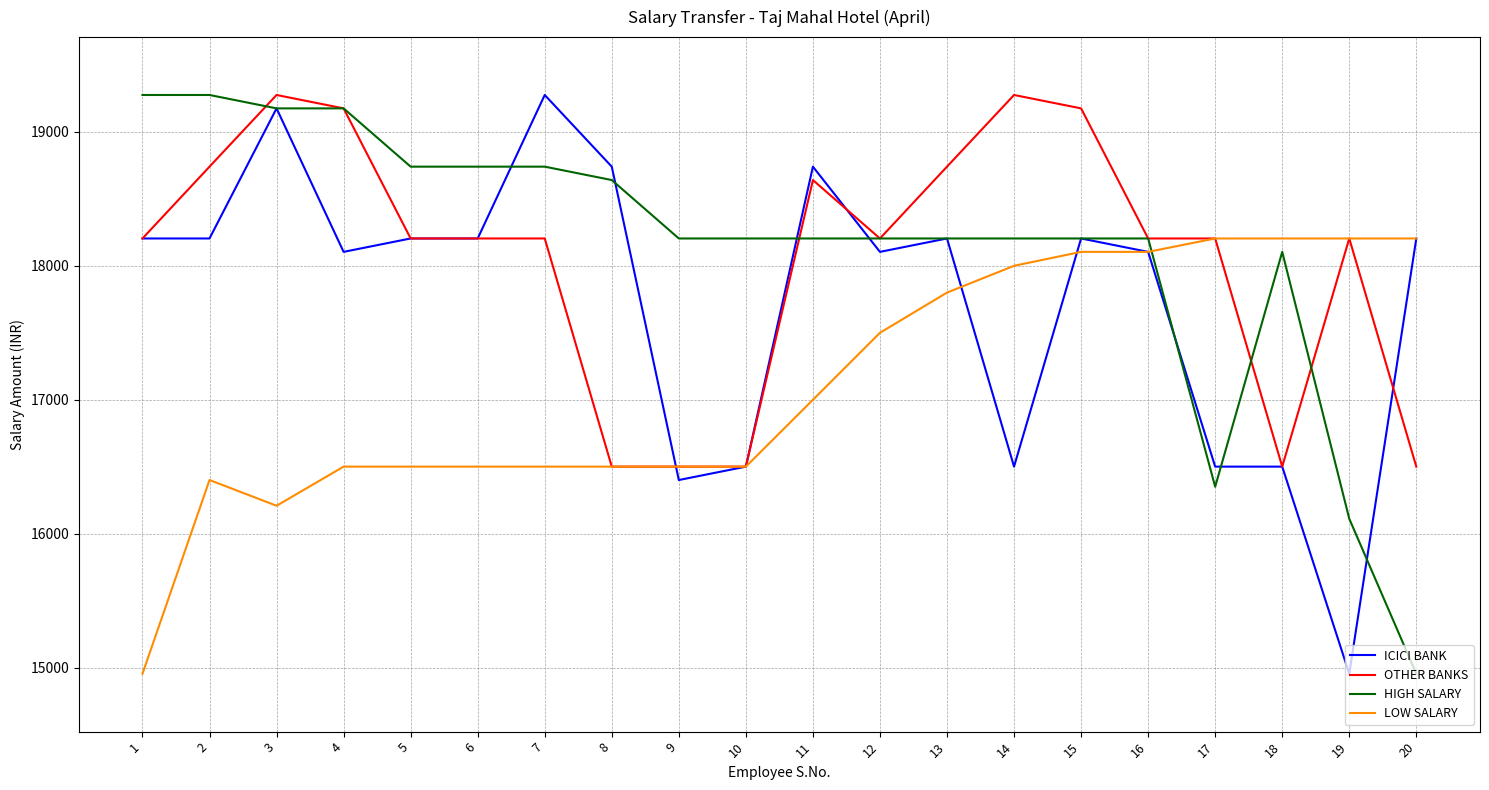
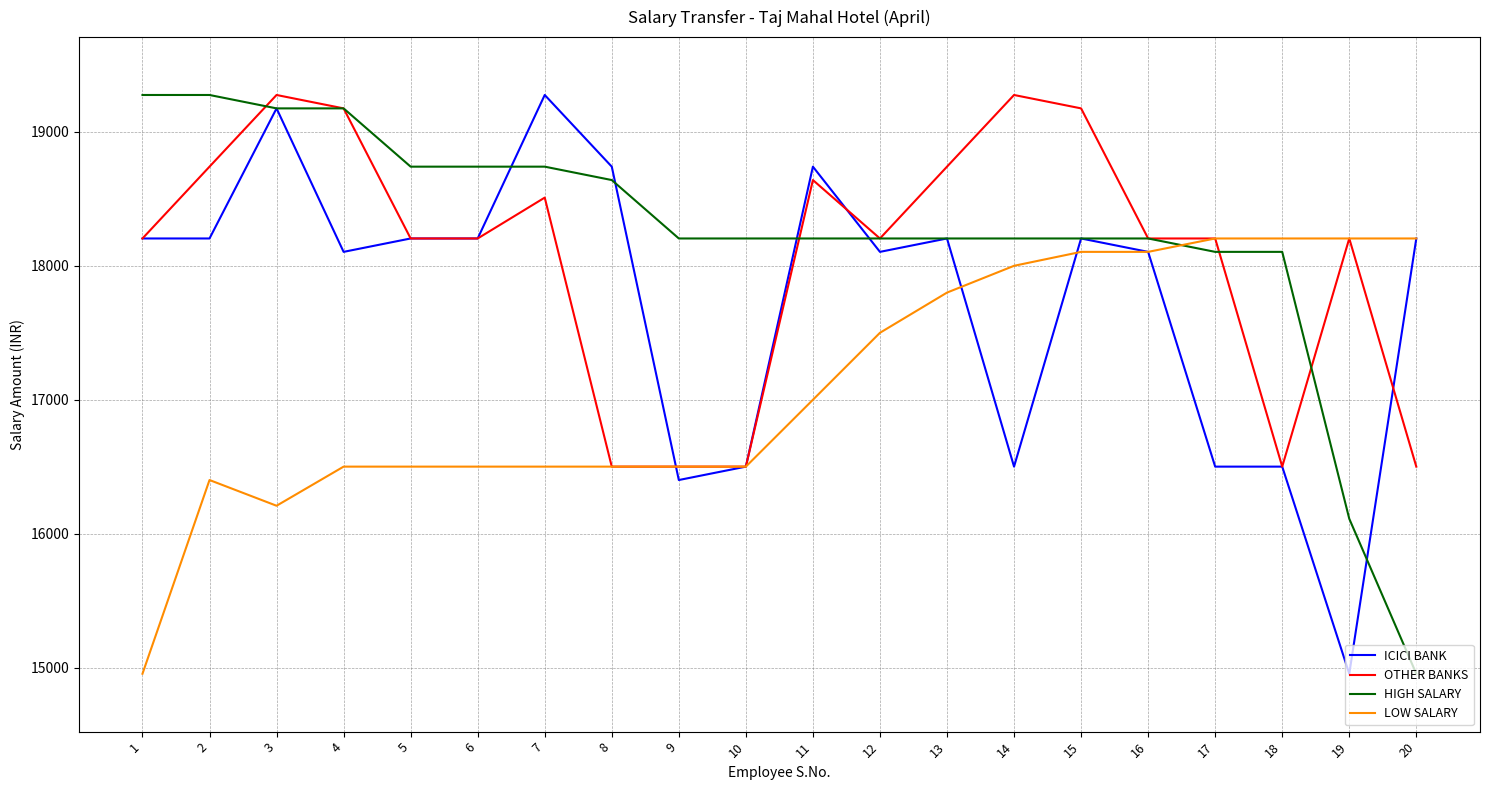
  {
    "ICICI BANK": {
      "2": 18200,
      "4": 18100,
      "7": 19280,
      "8": 18740,
      "9": 16400,
      "11": 18740,
      "12": 18100,
      "14": 16500,
      "17": 16500
    },
    "OTHER BANKS": {
      "2": 18740,
      "3": 19280,
-     "7": 18200,
+     "7": 18510,
      "11": 18640,
      "13": 18740,
      "14": 19280,
      "15": 19180,
      "20": 16500
    },
    "HIGH SALARY": {
      "1": 19280,
      "2": 19280,
      "5": 18740,
      "6": 18740,
      "7": 18740,
      "8": 18640,
      "9": 18200,
      "10": 18200,
      "11": 18200,
      "14": 18200,
-     "17": 16350,
+     "17": 18100,
      "18": 18100,
      "19": 16110
    },
    "LOW SALARY": {
      "1": 14960,
      "2": 16400,
      "3": 16210,
      "4": 16500,
      "5": 16500,
      "6": 16500,
      "7": 16500,
      "11": 17000,
      "12": 17500,
      "13": 17800,
      "14": 18000,
      "15": 18100,
      "18": 18200
    }
  }
